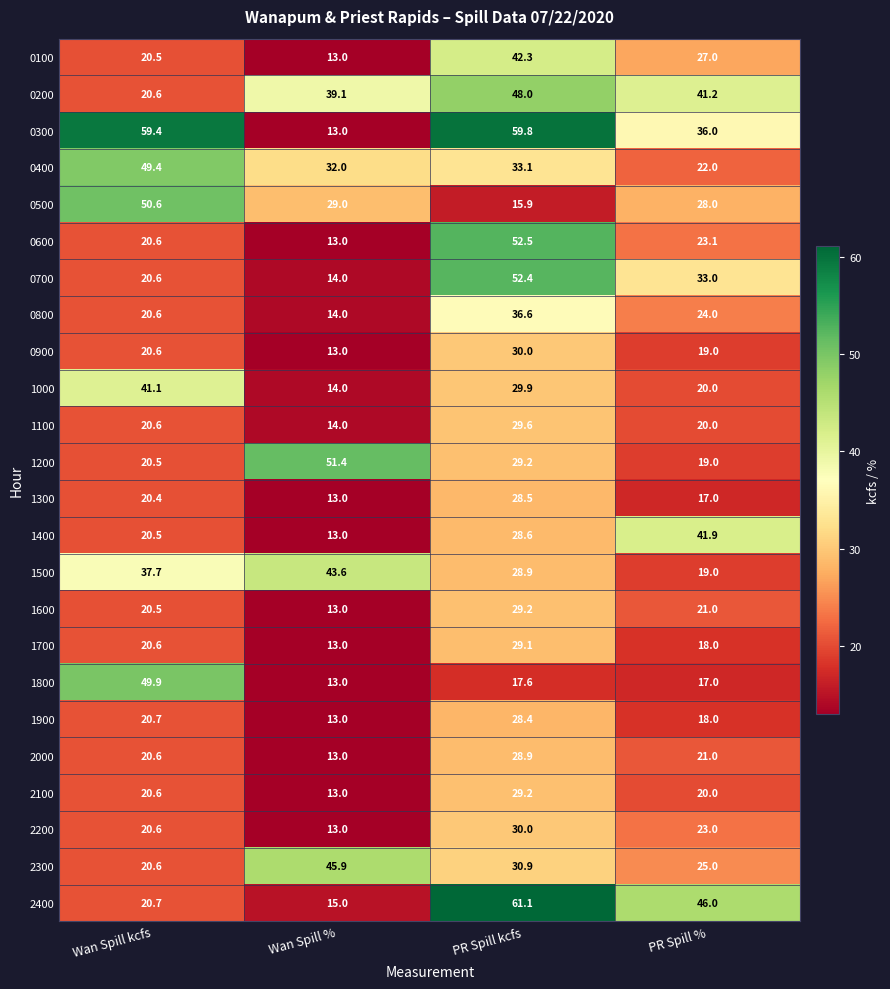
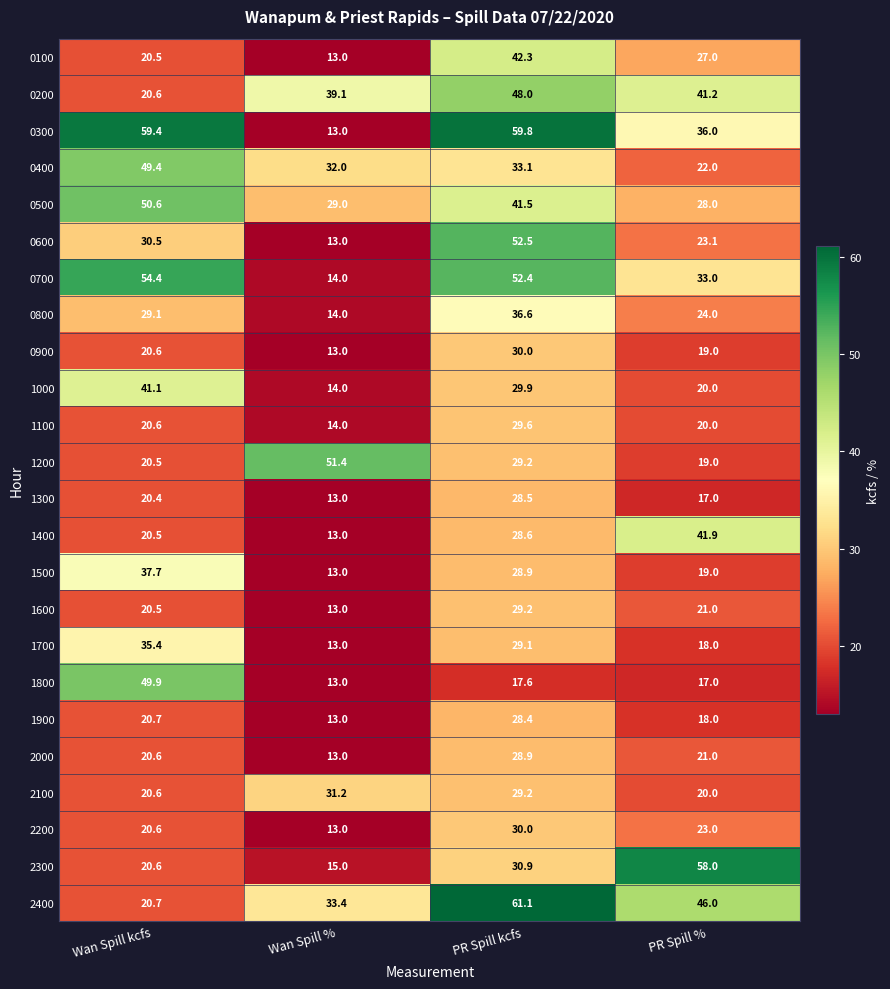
  {
    "0100": {
      "Wan Spill kcfs": 20.5,
      "Wan Spill %": 13.0,
      "PR Spill kcfs": 42.3,
      "PR Spill %": 27.0
    },
    "0200": {
      "Wan Spill kcfs": 20.6,
      "Wan Spill %": 39.1,
      "PR Spill kcfs": 48.0,
      "PR Spill %": 41.2
    },
    "0300": {
      "Wan Spill kcfs": 59.4,
      "Wan Spill %": 13.0,
      "PR Spill kcfs": 59.8,
      "PR Spill %": 36.0
    },
    "0400": {
      "Wan Spill kcfs": 49.4,
      "Wan Spill %": 32.0,
      "PR Spill kcfs": 33.1,
      "PR Spill %": 22.0
    },
    "0500": {
      "Wan Spill kcfs": 50.6,
      "Wan Spill %": 29.0,
-     "PR Spill kcfs": 15.9,
+     "PR Spill kcfs": 41.5,
      "PR Spill %": 28.0
    },
    "0600": {
-     "Wan Spill kcfs": 20.6,
+     "Wan Spill kcfs": 30.5,
      "Wan Spill %": 13.0,
      "PR Spill kcfs": 52.5,
      "PR Spill %": 23.1
    },
    "0700": {
-     "Wan Spill kcfs": 20.6,
+     "Wan Spill kcfs": 54.4,
      "Wan Spill %": 14.0,
      "PR Spill kcfs": 52.4,
      "PR Spill %": 33.0
    },
    "0800": {
-     "Wan Spill kcfs": 20.6,
+     "Wan Spill kcfs": 29.1,
      "Wan Spill %": 14.0,
      "PR Spill kcfs": 36.6,
      "PR Spill %": 24.0
    },
    "0900": {
      "Wan Spill kcfs": 20.6,
      "Wan Spill %": 13.0,
      "PR Spill kcfs": 30.0,
      "PR Spill %": 19.0
    },
    "1000": {
      "Wan Spill kcfs": 41.1,
      "Wan Spill %": 14.0,
      "PR Spill kcfs": 29.9,
      "PR Spill %": 20.0
    },
    "1100": {
      "Wan Spill kcfs": 20.6,
      "Wan Spill %": 14.0,
      "PR Spill kcfs": 29.6,
      "PR Spill %": 20.0
    },
    "1200": {
      "Wan Spill kcfs": 20.5,
      "Wan Spill %": 51.4,
      "PR Spill kcfs": 29.2,
      "PR Spill %": 19.0
    },
    "1300": {
      "Wan Spill kcfs": 20.4,
      "Wan Spill %": 13.0,
      "PR Spill kcfs": 28.5,
      "PR Spill %": 17.0
    },
    "1400": {
      "Wan Spill kcfs": 20.5,
      "Wan Spill %": 13.0,
      "PR Spill kcfs": 28.6,
      "PR Spill %": 41.9
    },
    "1500": {
      "Wan Spill kcfs": 37.7,
-     "Wan Spill %": 43.6,
+     "Wan Spill %": 13.0,
      "PR Spill kcfs": 28.9,
      "PR Spill %": 19.0
    },
    "1600": {
      "Wan Spill kcfs": 20.5,
      "Wan Spill %": 13.0,
      "PR Spill kcfs": 29.2,
      "PR Spill %": 21.0
    },
    "1700": {
-     "Wan Spill kcfs": 20.6,
+     "Wan Spill kcfs": 35.4,
      "Wan Spill %": 13.0,
      "PR Spill kcfs": 29.1,
      "PR Spill %": 18.0
    },
    "1800": {
      "Wan Spill kcfs": 49.9,
      "Wan Spill %": 13.0,
      "PR Spill kcfs": 17.6,
      "PR Spill %": 17.0
    },
    "1900": {
      "Wan Spill kcfs": 20.7,
      "Wan Spill %": 13.0,
      "PR Spill kcfs": 28.4,
      "PR Spill %": 18.0
    },
    "2000": {
      "Wan Spill kcfs": 20.6,
      "Wan Spill %": 13.0,
      "PR Spill kcfs": 28.9,
      "PR Spill %": 21.0
    },
    "2100": {
      "Wan Spill kcfs": 20.6,
-     "Wan Spill %": 13.0,
+     "Wan Spill %": 31.2,
      "PR Spill kcfs": 29.2,
      "PR Spill %": 20.0
    },
    "2200": {
      "Wan Spill kcfs": 20.6,
      "Wan Spill %": 13.0,
      "PR Spill kcfs": 30.0,
      "PR Spill %": 23.0
    },
    "2300": {
      "Wan Spill kcfs": 20.6,
-     "Wan Spill %": 45.9,
+     "Wan Spill %": 15.0,
      "PR Spill kcfs": 30.9,
-     "PR Spill %": 25.0
+     "PR Spill %": 58.0
    },
    "2400": {
      "Wan Spill kcfs": 20.7,
-     "Wan Spill %": 15.0,
+     "Wan Spill %": 33.4,
      "PR Spill kcfs": 61.1,
      "PR Spill %": 46.0
    }
  }
